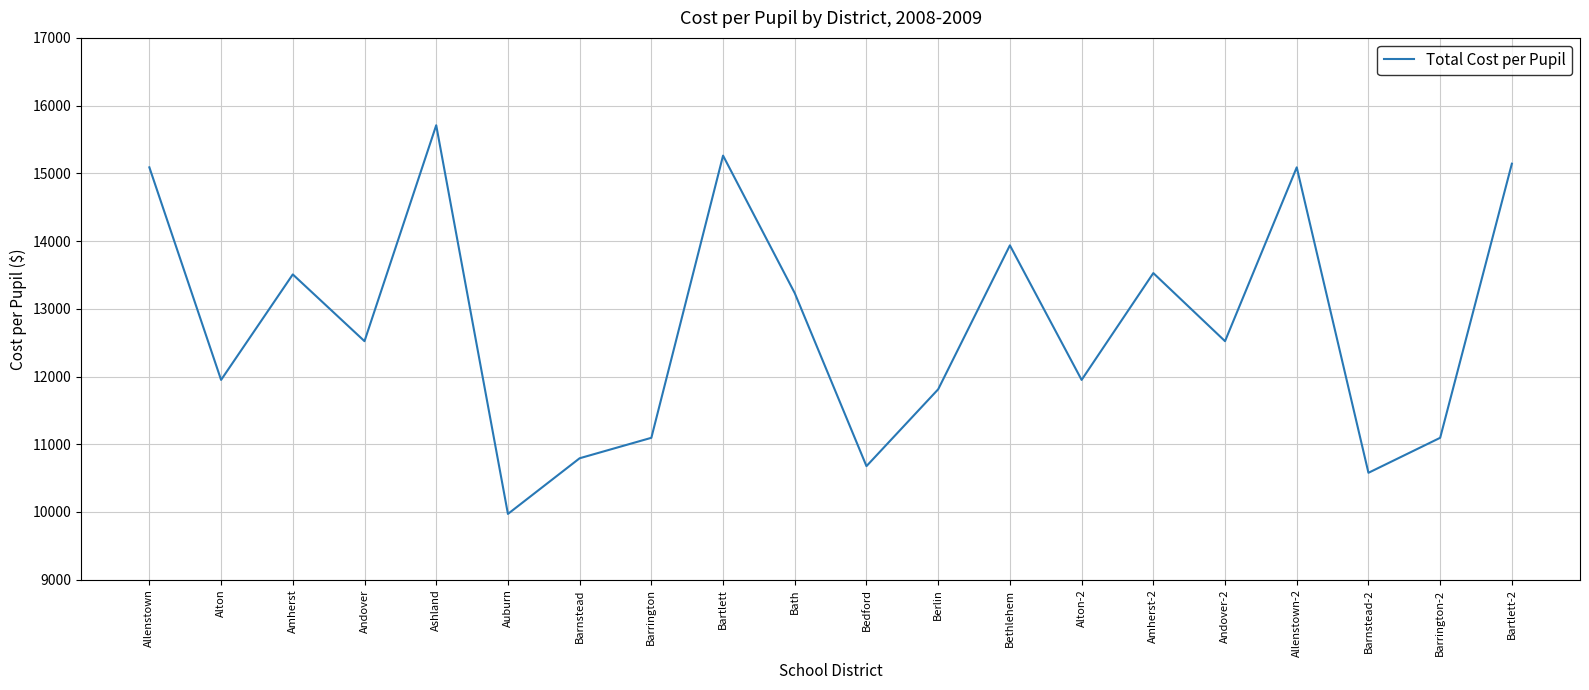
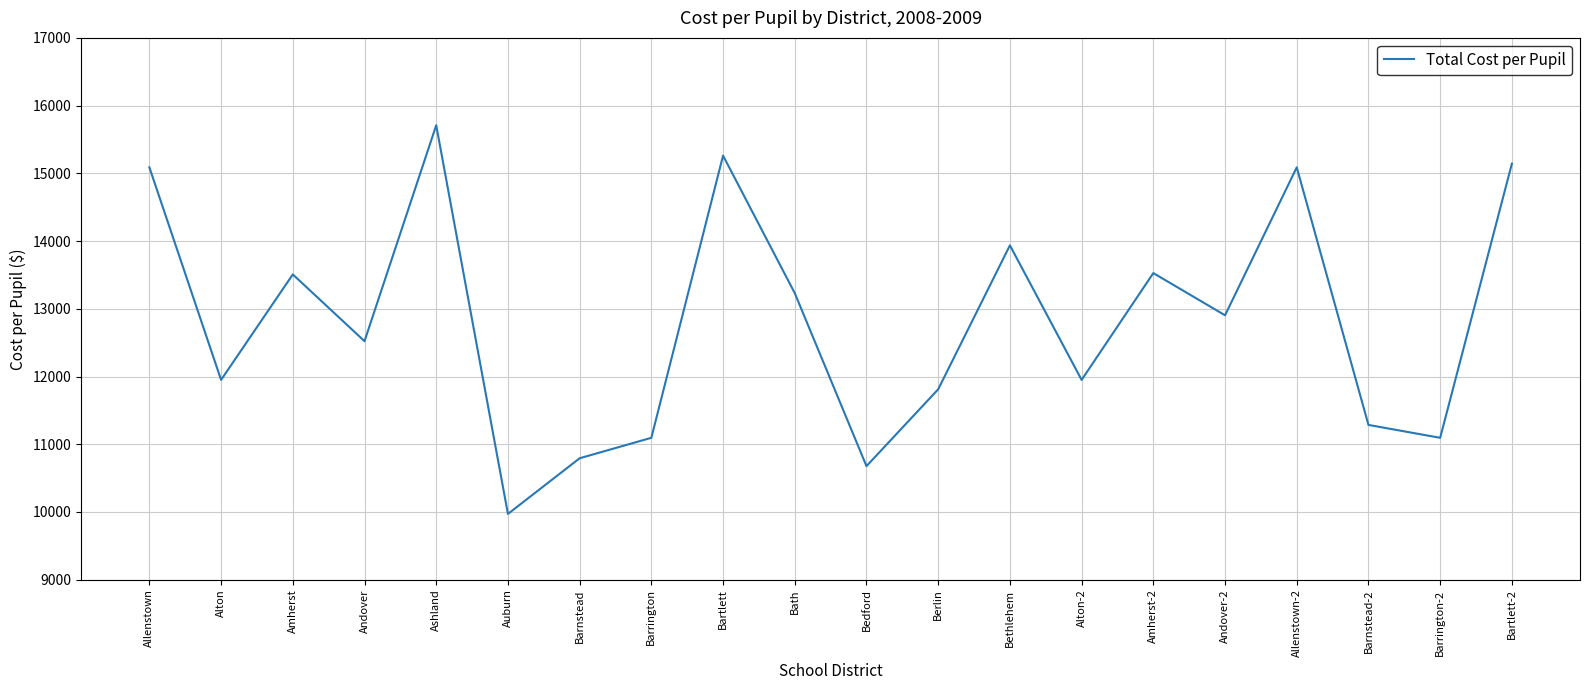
  {
    "Allenstown": 15100,
    "Alton": 12000,
    "Amherst": 13500,
    "Andover": 12500,
    "Ashland": 15700,
    "Auburn": 10000,
    "Barnstead": 10800,
    "Barrington": 11100,
    "Bartlett": 15300,
    "Bath": 13200,
    "Bedford": 10700,
    "Berlin": 11800,
    "Bethlehem": 13900,
    "Alton-2": 12000,
    "Amherst-2": 13500,
-   "Andover-2": 12500,
+   "Andover-2": 12900,
    "Allenstown-2": 15100,
-   "Barnstead-2": 10600,
+   "Barnstead-2": 11300,
    "Barrington-2": 11100,
    "Bartlett-2": 15100
  }
